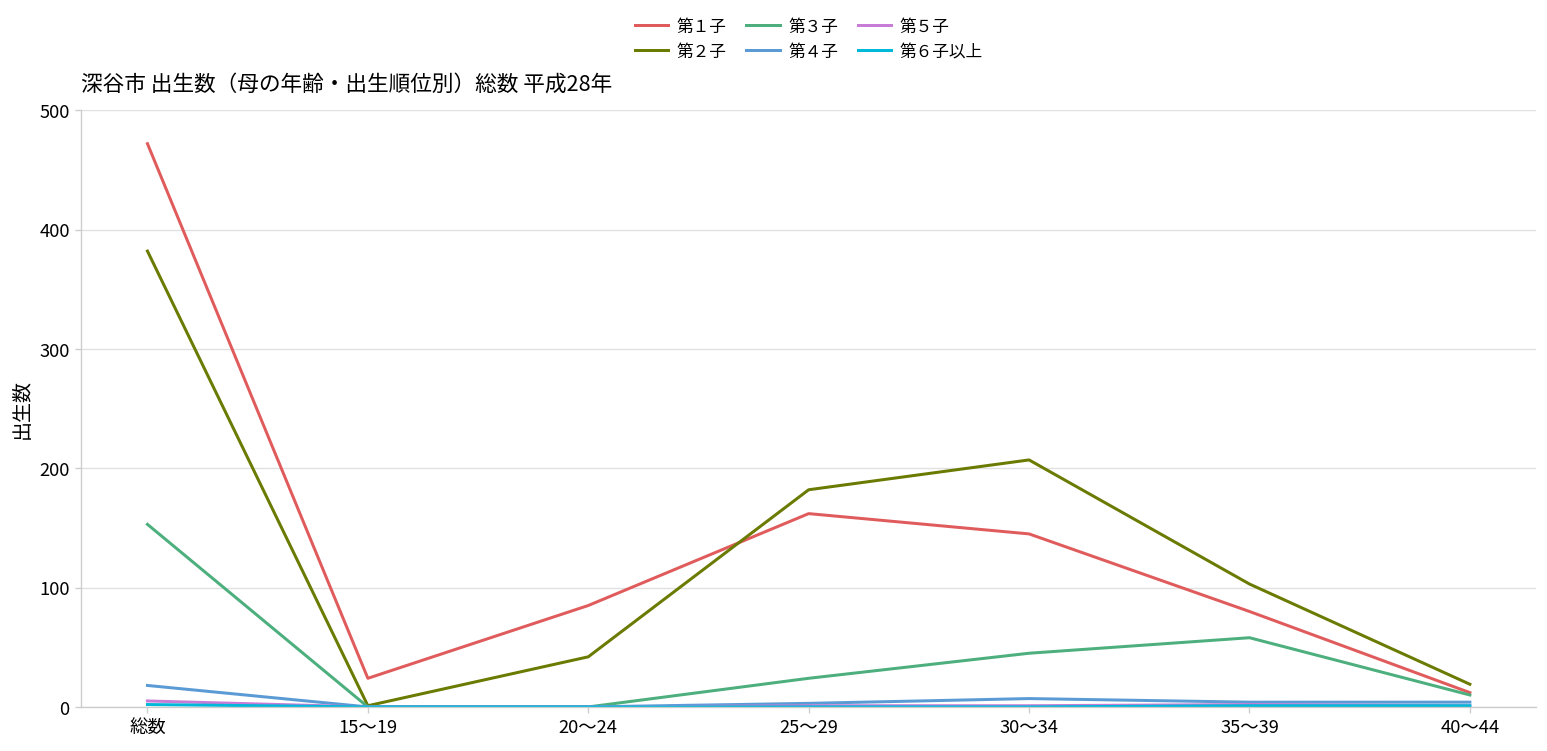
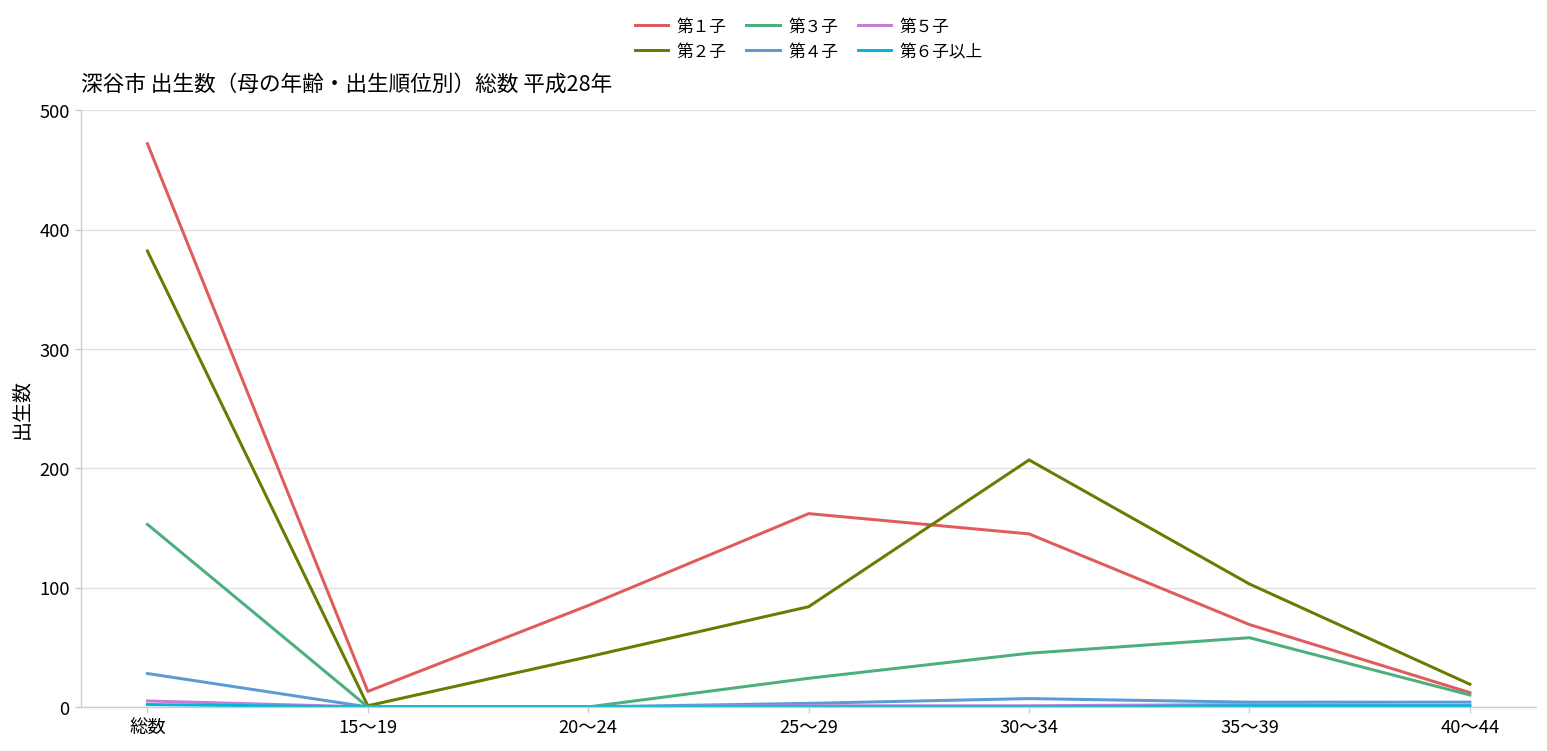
  {
    "第１子": {
      "総数": 470,
-     "15～19": 20,
+     "15～19": 10,
      "20～24": 90,
      "25～29": 160,
      "30～34": 150,
-     "35～39": 80
+     "35～39": 70
    },
    "第２子": {
      "総数": 380,
      "20～24": 40,
-     "25～29": 180,
+     "25～29": 80,
      "30～34": 210,
      "35～39": 100,
      "40～44": 20
    },
    "第３子": {
      "総数": 150,
      "25～29": 20,
      "30～34": 50,
      "35～39": 60
    },
    "第４子": {
-     "総数": 20,
+     "総数": 30,
      "30～34": 10,
      "40～44": 0
    },
    "第５子": {
      "総数": 10
    },
    "第６子以上": {
      "総数": 0
    }
  }
